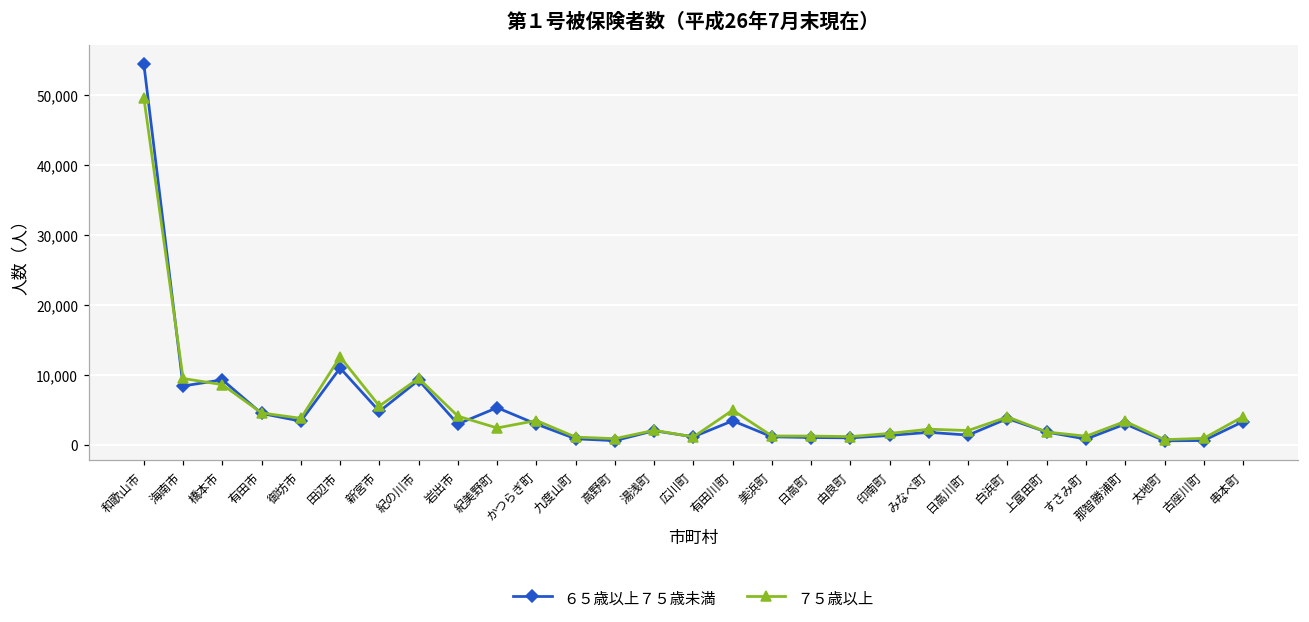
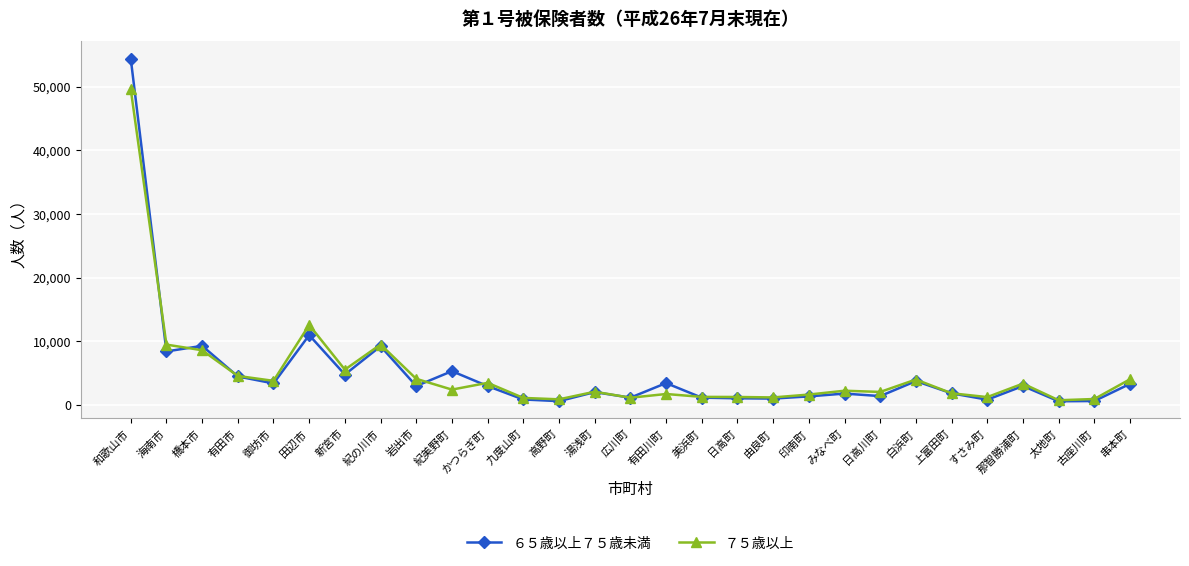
  {
    "６５歳以上７５歳未満": {
      "和歌山市": "54,000",
      "海南市": "8,000",
      "橋本市": "9,000",
      "御坊市": "3,000",
      "田辺市": "11,000",
      "新宮市": "5,000",
      "岩出市": "3,000",
      "紀美野町": "5,000",
      "かつらぎ町": "3,000",
      "有田川町": "3,000",
      "みなべ町": "2,000",
      "日高川町": "1,000",
      "すさみ町": "1,000",
      "串本町": "3,000"
    },
    "７５歳以上": {
      "和歌山市": "50,000",
      "海南市": "9,000",
      "橋本市": "9,000",
      "御坊市": "4,000",
      "田辺市": "13,000",
      "新宮市": "6,000",
      "岩出市": "4,000",
      "紀美野町": "2,000",
      "かつらぎ町": "3,000",
-     "有田川町": "5,000",
+     "有田川町": "2,000",
      "みなべ町": "2,000",
      "日高川町": "2,000",
      "すさみ町": "1,000",
      "串本町": "4,000"
    }
  }
